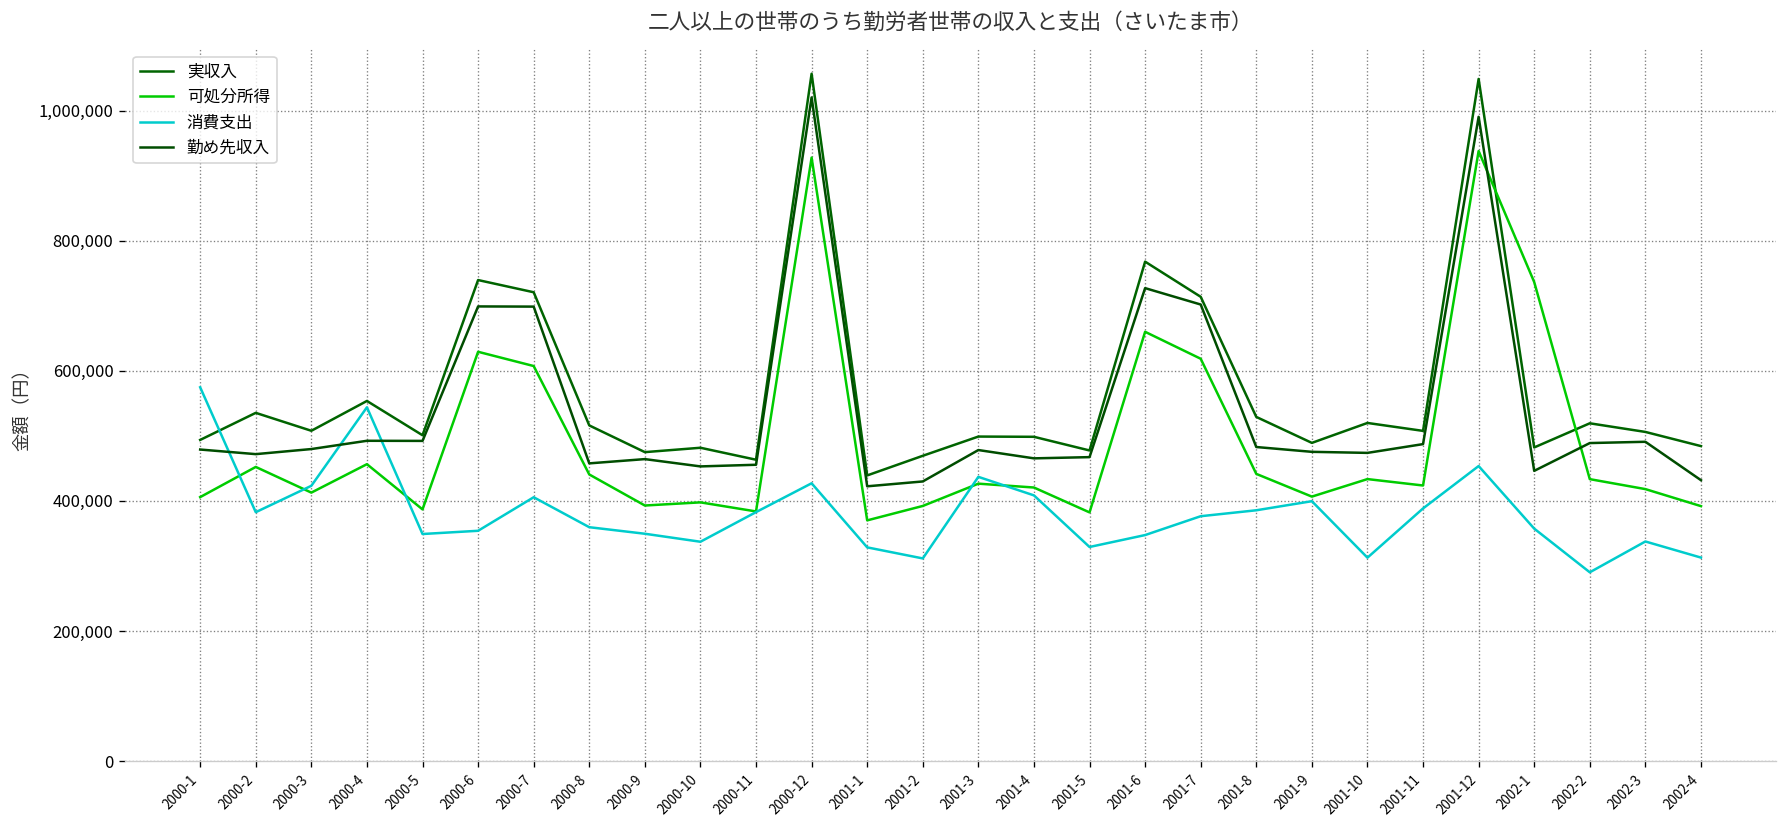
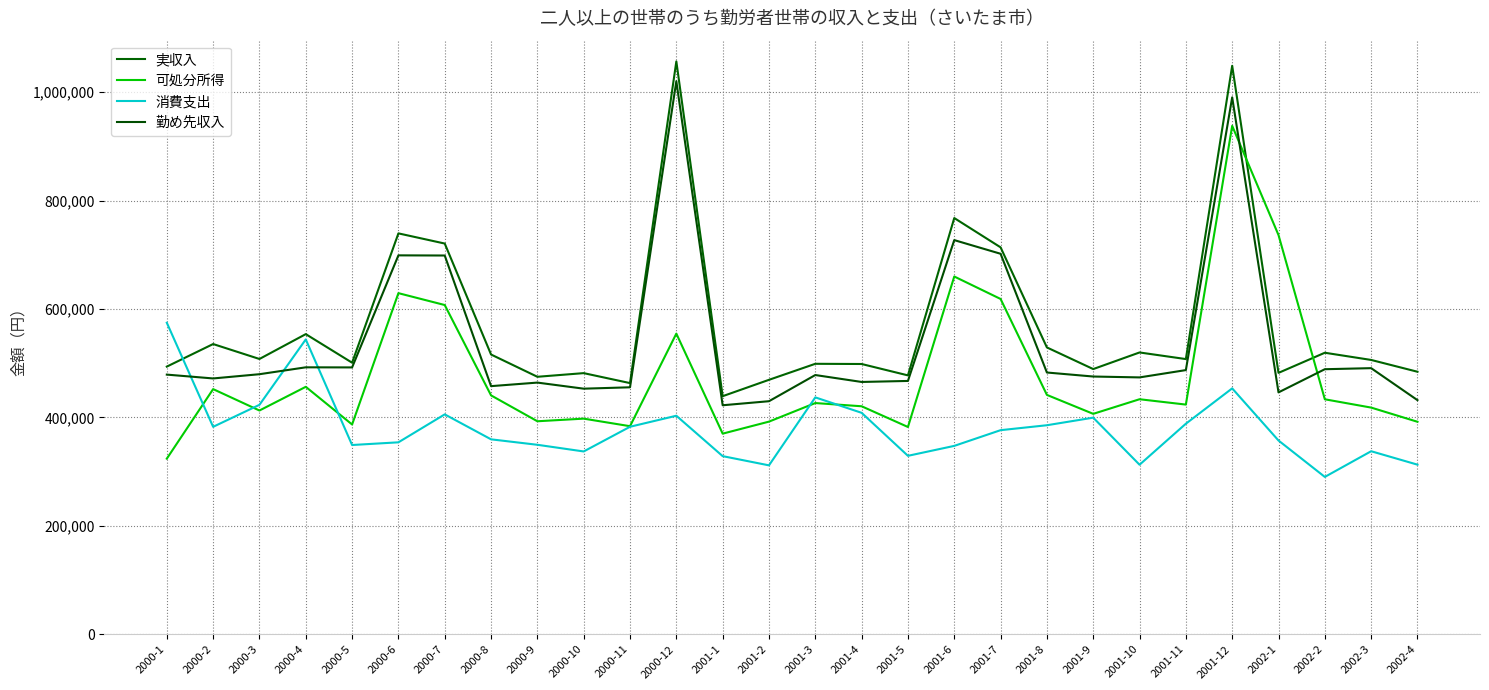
  {
    "可処分所得": {
-     "2000-1": "410,000",
+     "2000-1": "320,000",
      "2000-2": "450,000",
      "2000-3": "410,000",
      "2000-4": "460,000",
      "2000-5": "390,000",
      "2000-6": "630,000",
      "2000-7": "610,000",
      "2000-8": "440,000",
      "2000-9": "390,000",
      "2000-10": "400,000",
-     "2000-12": "930,000",
+     "2000-12": "550,000",
      "2001-1": "370,000",
      "2001-2": "390,000",
      "2001-3": "430,000",
      "2001-4": "420,000",
      "2001-5": "380,000",
      "2001-6": "660,000",
      "2001-7": "620,000",
      "2001-8": "440,000",
      "2001-9": "410,000",
      "2001-10": "430,000",
      "2001-11": "420,000",
      "2001-12": "940,000",
      "2002-1": "740,000",
      "2002-2": "430,000",
      "2002-3": "420,000",
      "2002-4": "390,000"
    },
    "消費支出": {
      "2000-1": "570,000",
      "2000-2": "380,000",
      "2000-3": "420,000",
      "2000-4": "540,000",
      "2000-5": "350,000",
      "2000-6": "350,000",
      "2000-7": "410,000",
      "2000-8": "360,000",
      "2000-9": "350,000",
      "2000-10": "340,000",
-     "2000-12": "430,000",
+     "2000-12": "400,000",
      "2001-1": "330,000",
      "2001-2": "310,000",
      "2001-3": "440,000",
      "2001-4": "410,000",
      "2001-5": "330,000",
      "2001-6": "350,000",
      "2001-7": "380,000",
      "2001-8": "390,000",
      "2001-9": "400,000",
      "2001-10": "310,000",
      "2001-11": "390,000",
      "2001-12": "450,000",
      "2002-1": "360,000",
      "2002-2": "290,000",
      "2002-3": "340,000",
      "2002-4": "310,000"
    }
  }
